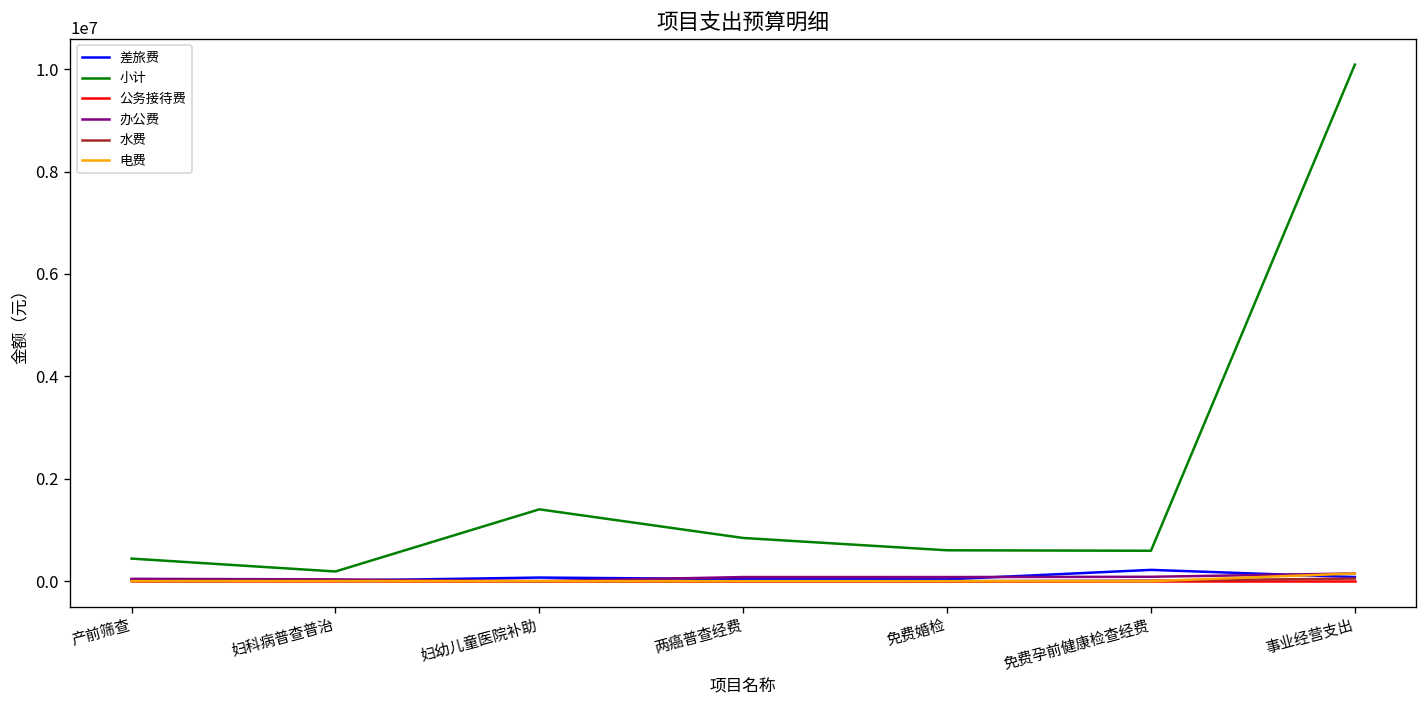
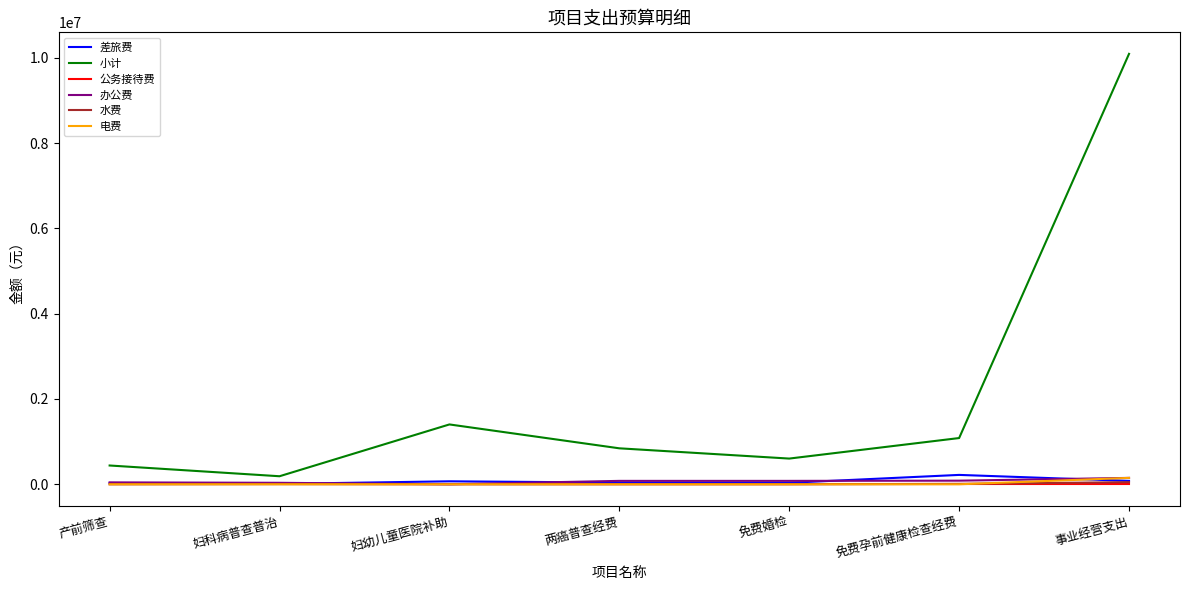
  {
    "差旅费": {
      "妇幼儿童医院补助": 100000,
      "免费孕前健康检查经费": 200000
    },
    "小计": {
      "产前筛查": 400000,
      "妇科病普查普治": 200000,
      "妇幼儿童医院补助": 1400000,
      "两癌普查经费": 800000,
      "免费婚检": 600000,
-     "免费孕前健康检查经费": 600000,
+     "免费孕前健康检查经费": 1100000,
      "事业经营支出": 10100000
    },
    "办公费": {
      "免费孕前健康检查经费": 100000
    }
  }
